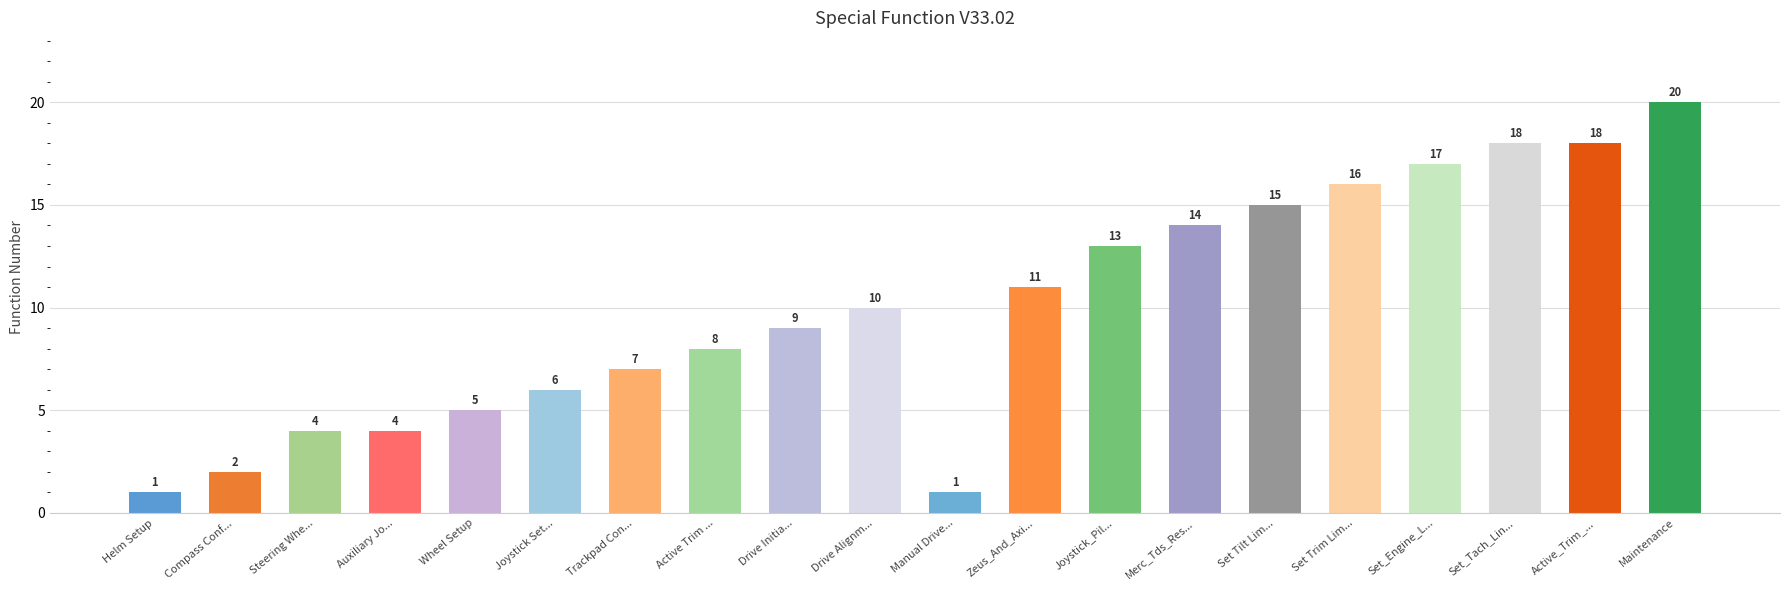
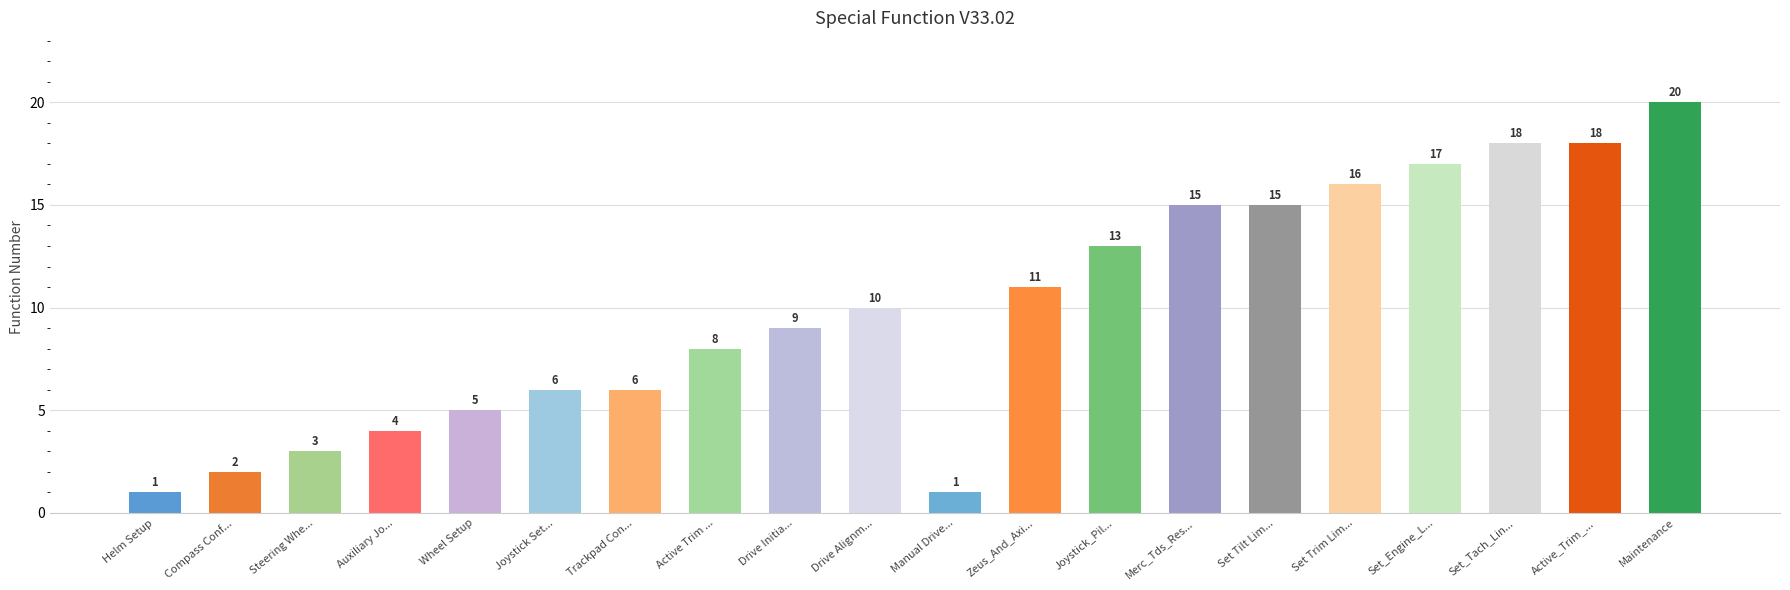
  {
    "Helm Setup": 1,
    "Compass Conf...": 2,
-   "Steering Whe...": 4,
+   "Steering Whe...": 3,
    "Auxiliary Jo...": 4,
    "Wheel Setup": 5,
    "Joystick Set...": 6,
-   "Trackpad Con...": 7,
+   "Trackpad Con...": 6,
    "Active Trim ...": 8,
    "Drive Initia...": 9,
    "Drive Alignm...": 10,
    "Manual Drive...": 1,
    "Zeus_And_Axi...": 11,
    "Joystick_Pil...": 13,
-   "Merc_Tds_Res...": 14,
+   "Merc_Tds_Res...": 15,
    "Set Tilt Lim...": 15,
    "Set Trim Lim...": 16,
    "Set_Engine_L...": 17,
    "Set_Tach_Lin...": 18,
    "Active_Trim_...": 18,
    "Maintenance": 20
  }
